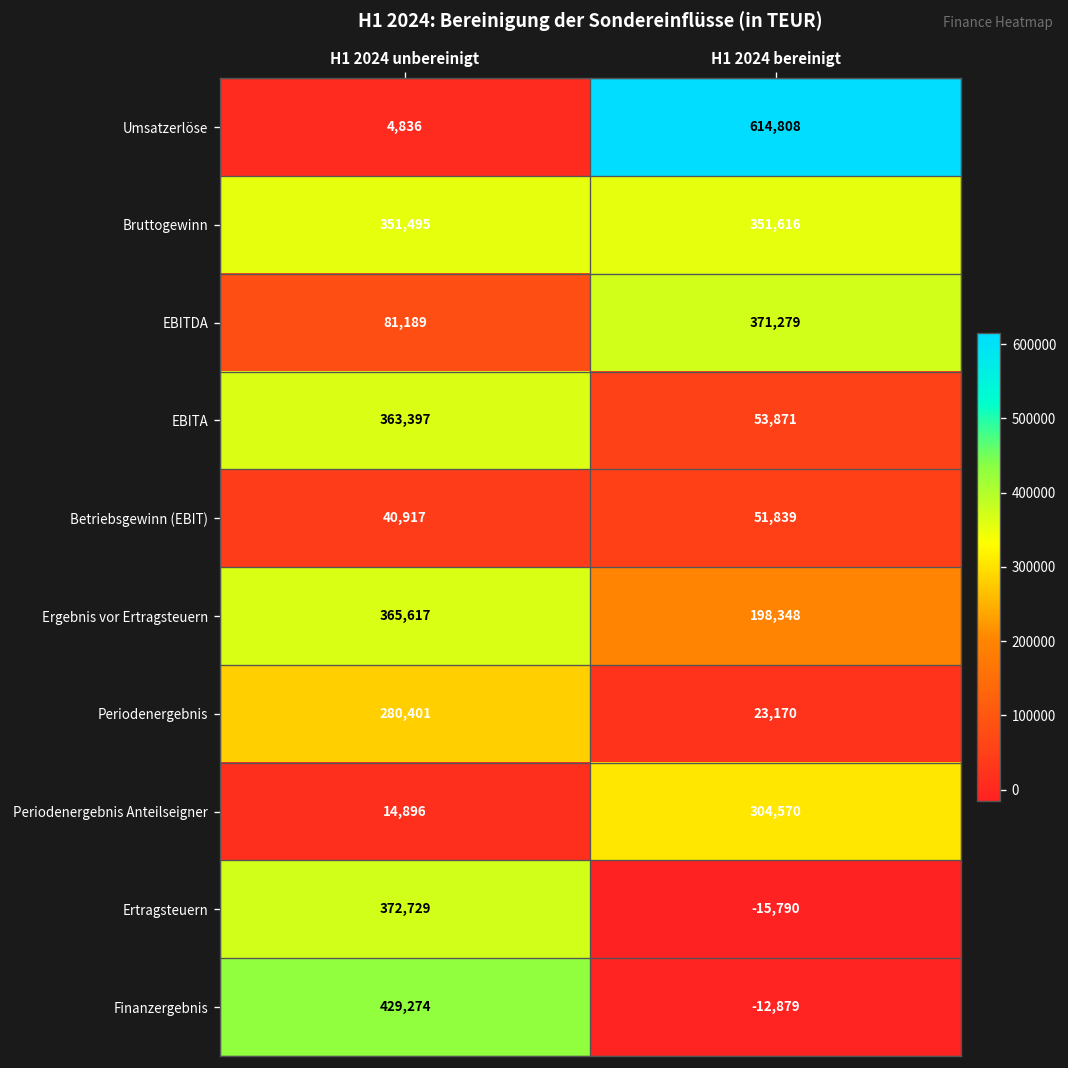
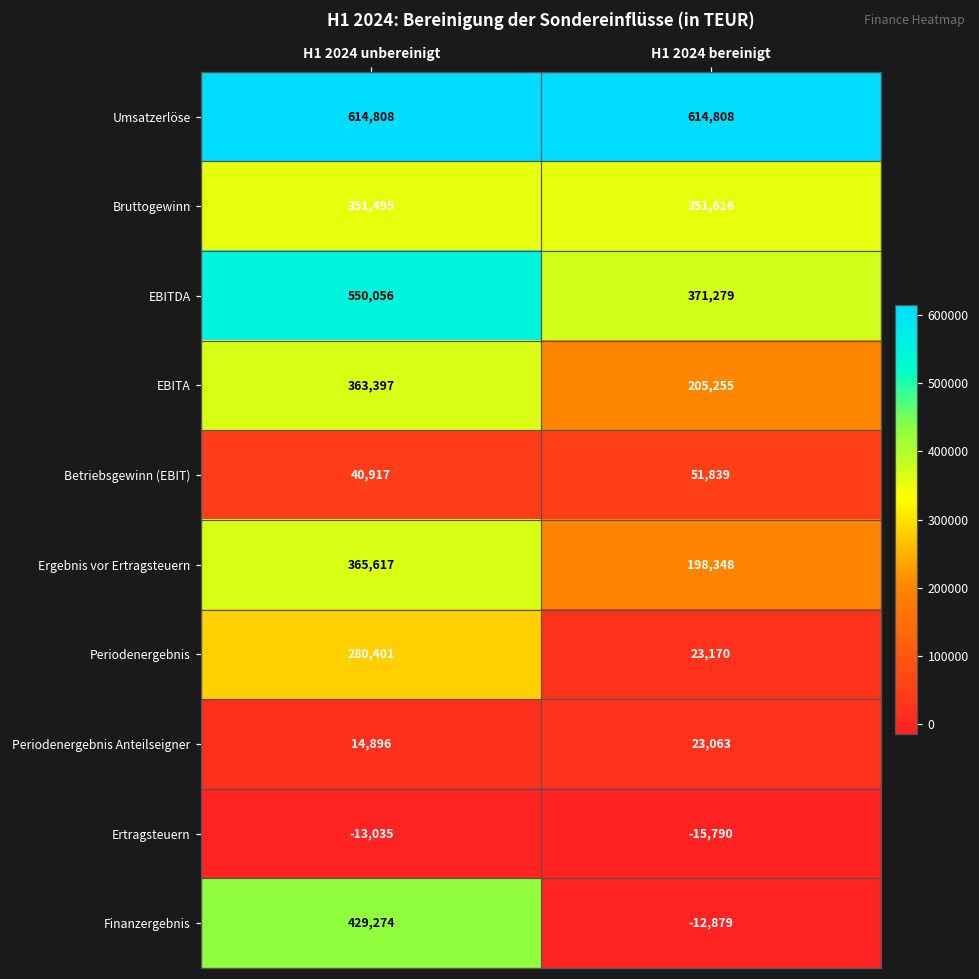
  {
    "Umsatzerlöse": {
-     "H1 2024 unbereinigt": "4,836",
+     "H1 2024 unbereinigt": "614,808",
      "H1 2024 bereinigt": "614,808"
    },
    "Bruttogewinn": {
      "H1 2024 unbereinigt": "351,495",
      "H1 2024 bereinigt": "351,616"
    },
    "EBITDA": {
-     "H1 2024 unbereinigt": "81,189",
+     "H1 2024 unbereinigt": "550,056",
      "H1 2024 bereinigt": "371,279"
    },
    "EBITA": {
      "H1 2024 unbereinigt": "363,397",
-     "H1 2024 bereinigt": "53,871"
+     "H1 2024 bereinigt": "205,255"
    },
    "Betriebsgewinn (EBIT)": {
      "H1 2024 unbereinigt": "40,917",
      "H1 2024 bereinigt": "51,839"
    },
    "Ergebnis vor Ertragsteuern": {
      "H1 2024 unbereinigt": "365,617",
      "H1 2024 bereinigt": "198,348"
    },
    "Periodenergebnis": {
      "H1 2024 unbereinigt": "280,401",
      "H1 2024 bereinigt": "23,170"
    },
    "Periodenergebnis Anteilseigner": {
      "H1 2024 unbereinigt": "14,896",
-     "H1 2024 bereinigt": "304,570"
+     "H1 2024 bereinigt": "23,063"
    },
    "Ertragsteuern": {
-     "H1 2024 unbereinigt": "372,729",
+     "H1 2024 unbereinigt": "-13,035",
      "H1 2024 bereinigt": "-15,790"
    },
    "Finanzergebnis": {
      "H1 2024 unbereinigt": "429,274",
      "H1 2024 bereinigt": "-12,879"
    }
  }
